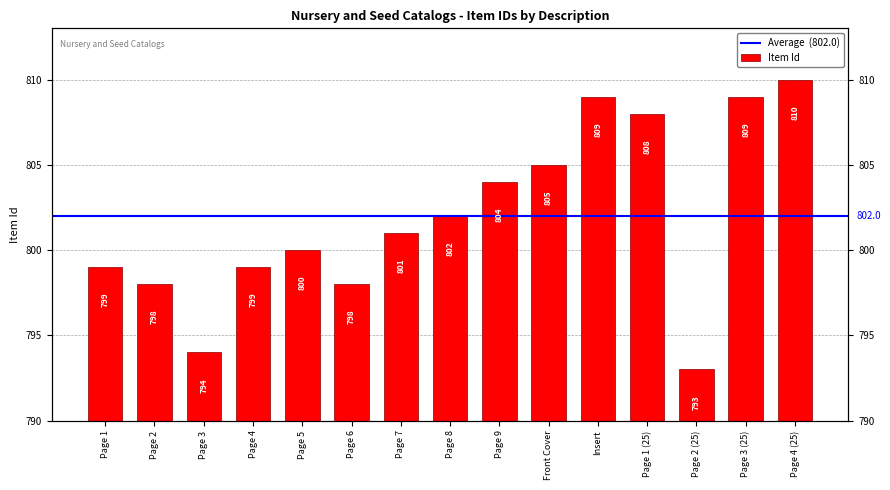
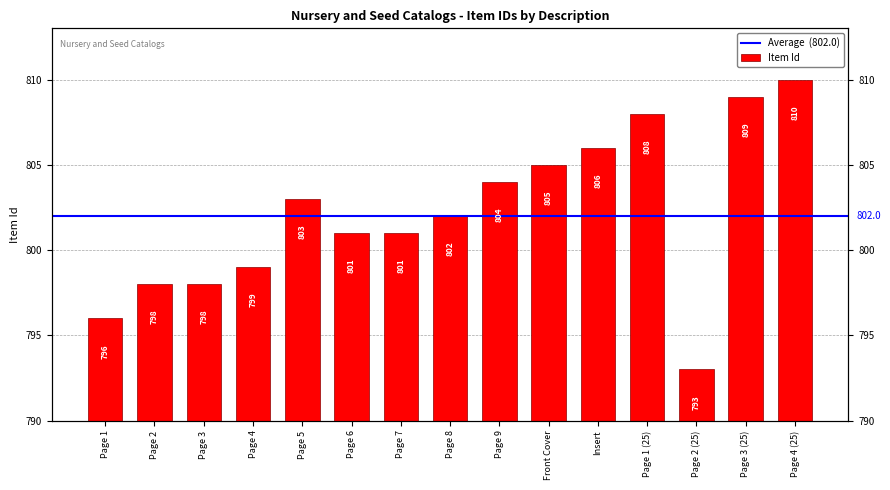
  {
-   "Page 1": 799,
+   "Page 1": 796,
    "Page 2": 798,
-   "Page 3": 794,
+   "Page 3": 798,
    "Page 4": 799,
-   "Page 5": 800,
-   "Page 6": 798,
+   "Page 5": 803,
+   "Page 6": 801,
    "Page 7": 801,
    "Page 8": 802,
    "Page 9": 804,
    "Front Cover": 805,
-   "Insert": 809,
+   "Insert": 806,
    "Page 1 (25)": 808,
    "Page 2 (25)": 793,
    "Page 3 (25)": 809,
    "Page 4 (25)": 810
  }
